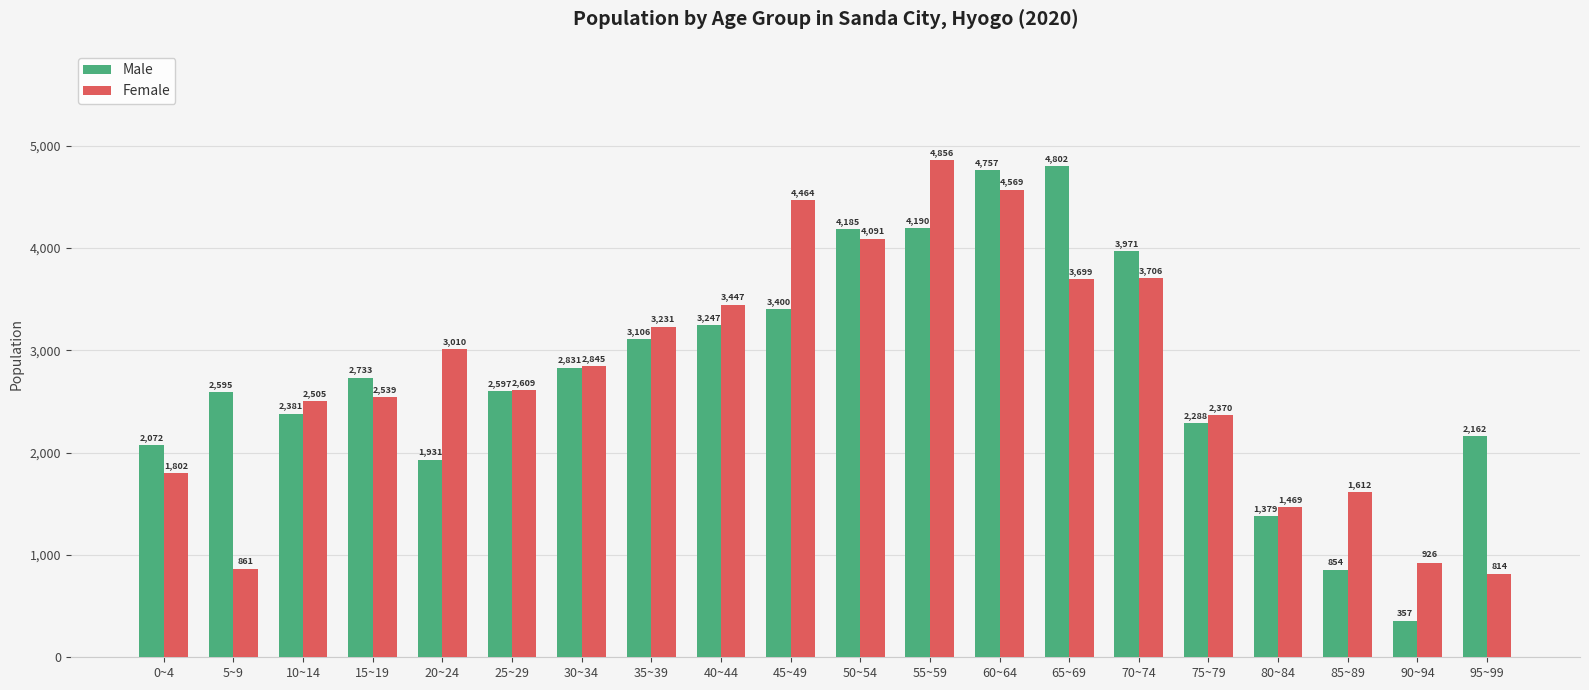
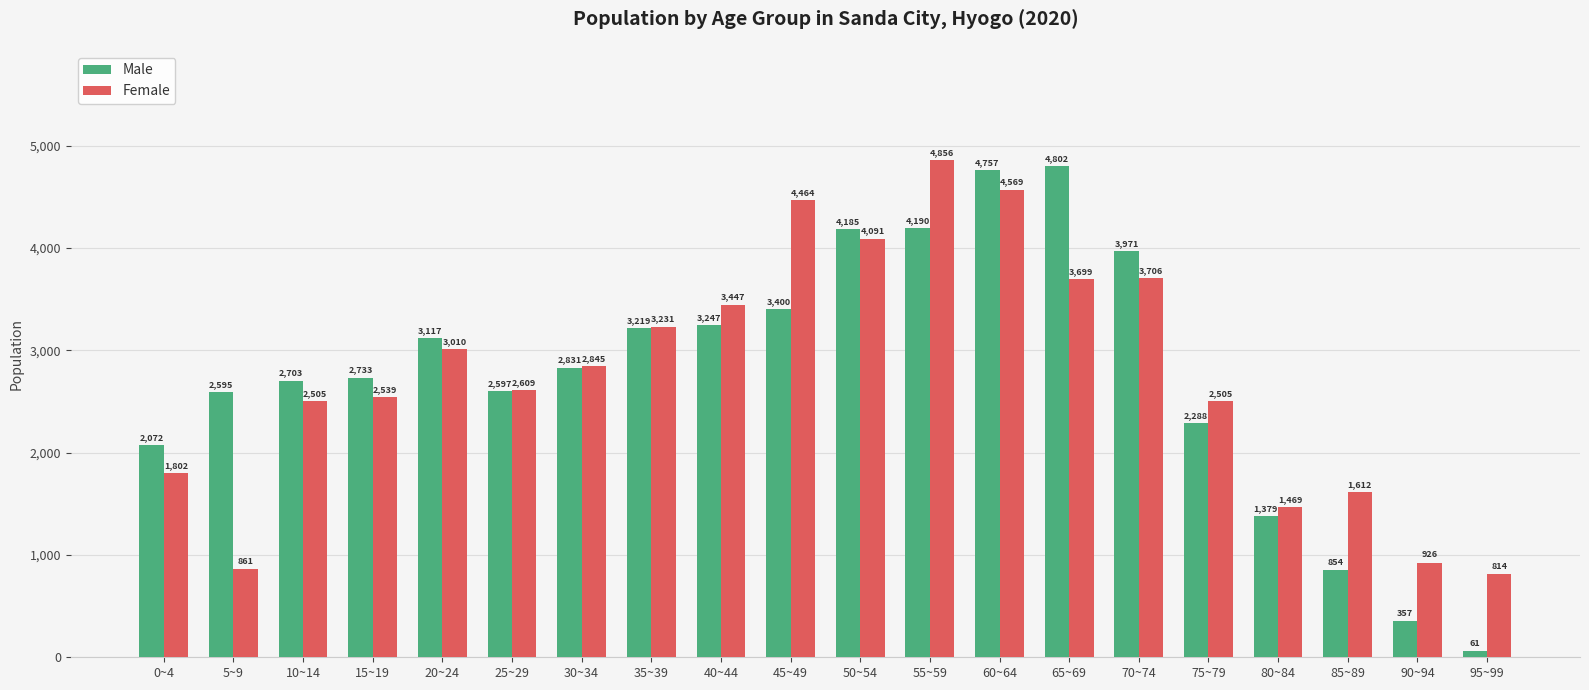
  {
    "Male": {
      "0~4": "2,072",
      "5~9": "2,595",
-     "10~14": "2,381",
+     "10~14": "2,703",
      "15~19": "2,733",
-     "20~24": "1,931",
+     "20~24": "3,117",
      "25~29": "2,597",
      "30~34": "2,831",
-     "35~39": "3,106",
+     "35~39": "3,219",
      "40~44": "3,247",
      "45~49": "3,400",
      "50~54": "4,185",
      "55~59": "4,190",
      "60~64": "4,757",
      "65~69": "4,802",
      "70~74": "3,971",
      "75~79": "2,288",
      "80~84": "1,379",
      "85~89": "854",
      "90~94": "357",
-     "95~99": "2,162"
+     "95~99": "61"
    },
    "Female": {
      "0~4": "1,802",
      "5~9": "861",
      "10~14": "2,505",
      "15~19": "2,539",
      "20~24": "3,010",
      "25~29": "2,609",
      "30~34": "2,845",
      "35~39": "3,231",
      "40~44": "3,447",
      "45~49": "4,464",
      "50~54": "4,091",
      "55~59": "4,856",
      "60~64": "4,569",
      "65~69": "3,699",
      "70~74": "3,706",
-     "75~79": "2,370",
+     "75~79": "2,505",
      "80~84": "1,469",
      "85~89": "1,612",
      "90~94": "926",
      "95~99": "814"
    }
  }
